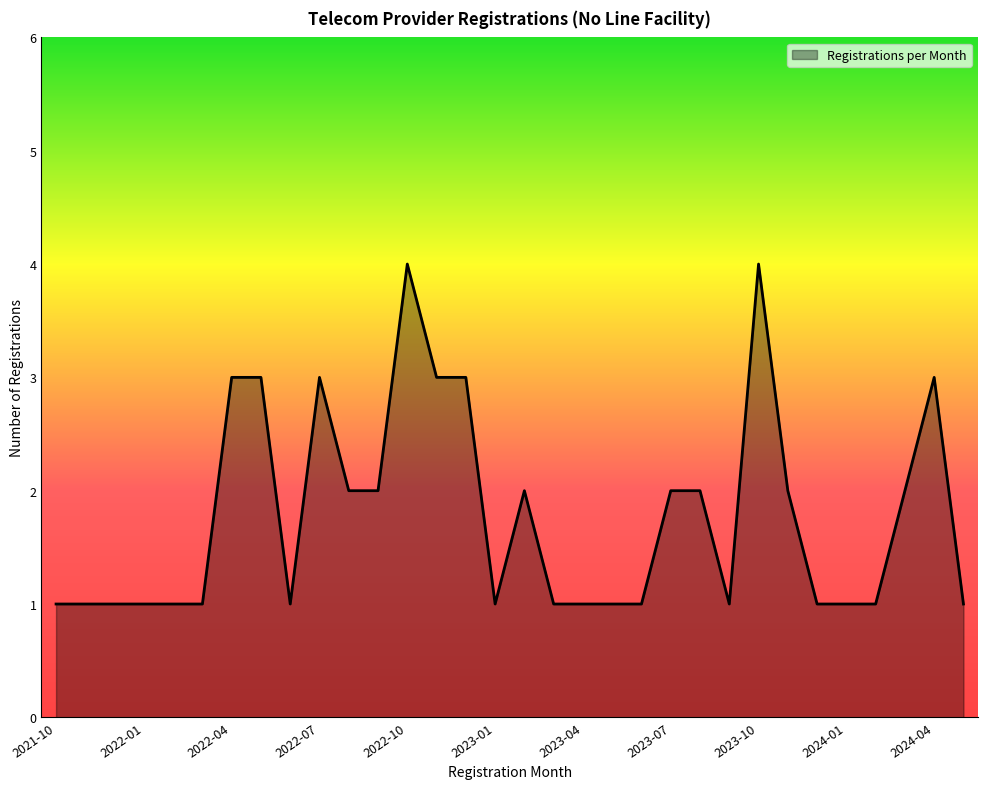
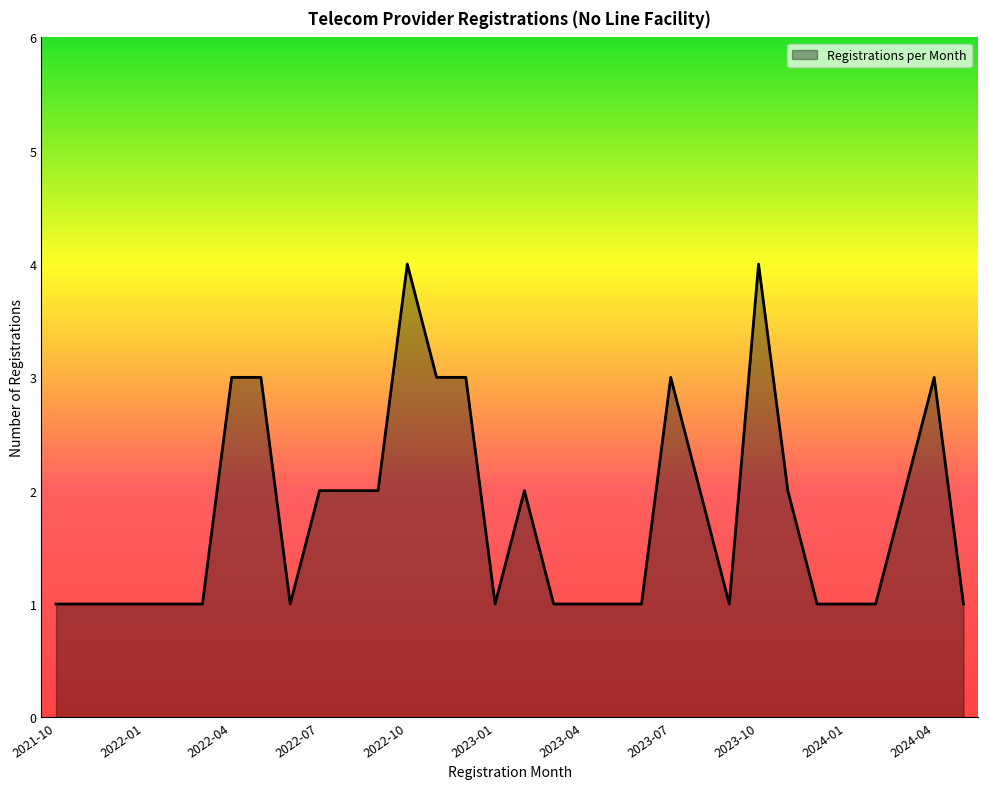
  {
    "2021-10": 1,
    "2022-01": 1,
    "2022-04": 3,
-   "2022-07": 3,
+   "2022-07": 2,
    "2022-10": 4,
    "2023-01": 1,
    "2023-04": 1,
-   "2023-07": 2,
+   "2023-07": 3,
    "2023-10": 4,
    "2024-01": 1,
    "2024-04": 3
  }
